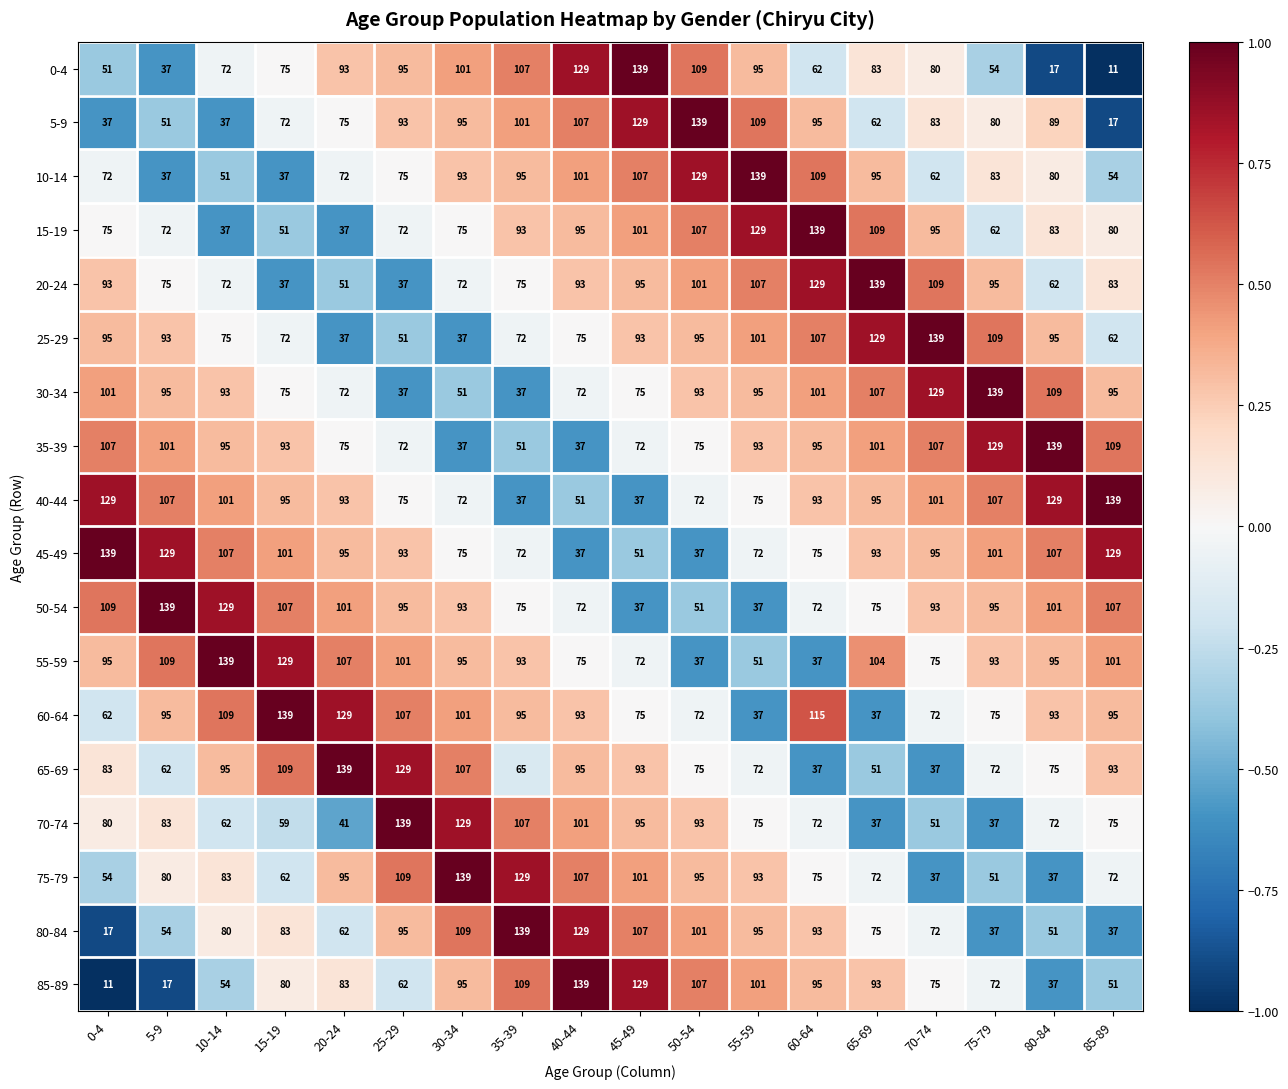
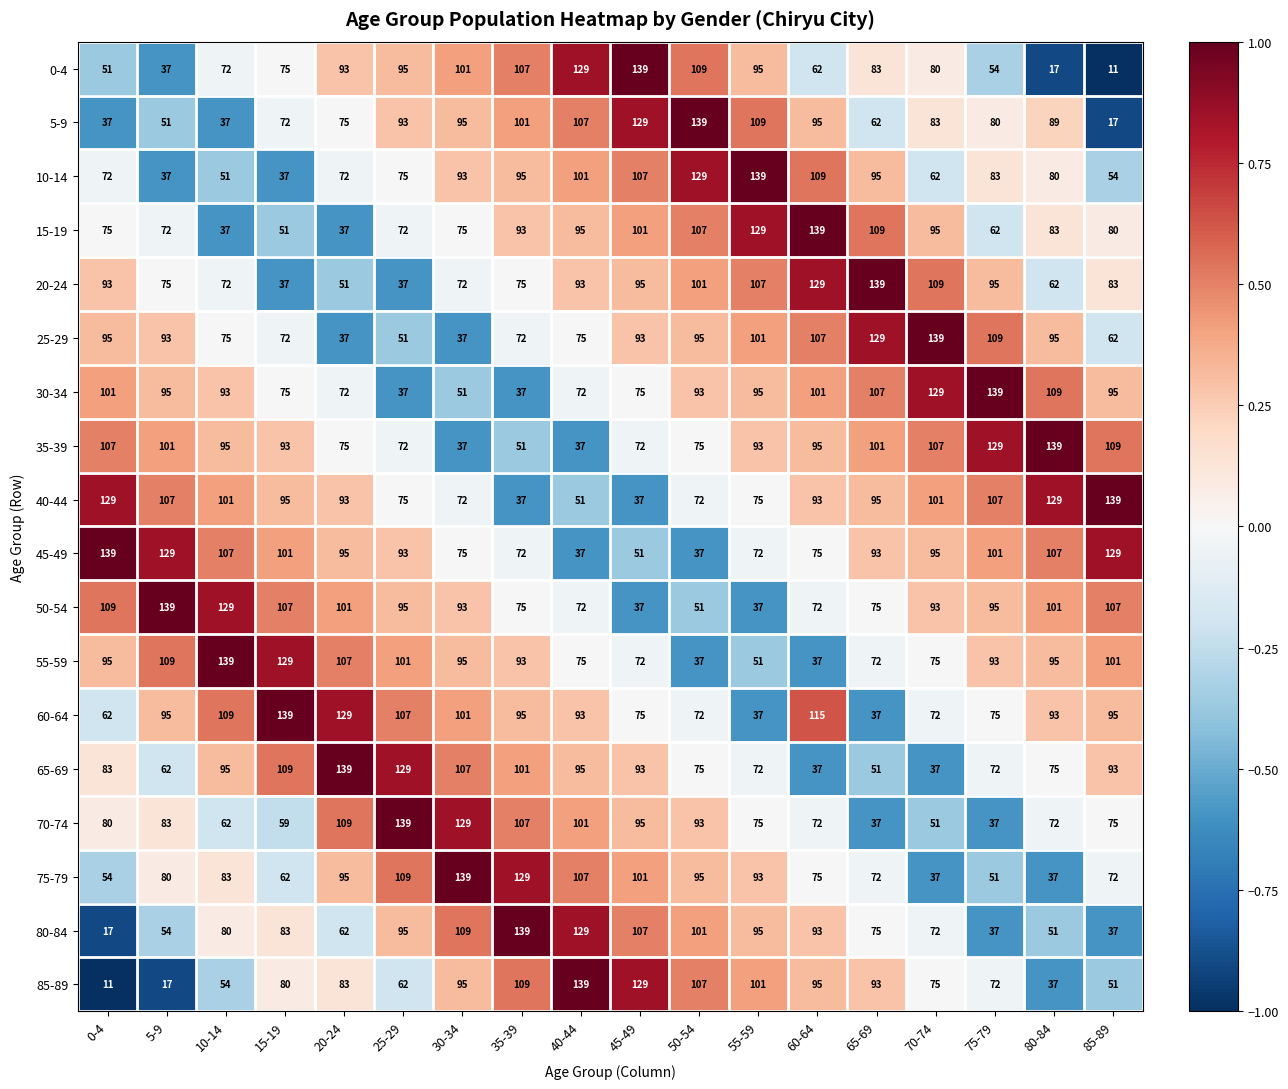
  {
    "55-59": {
      "0-4": 95,
      "5-9": 109,
      "10-14": 139,
      "15-19": 129,
      "20-24": 107,
      "25-29": 101,
      "30-34": 95,
      "35-39": 93,
      "40-44": 75,
      "45-49": 72,
      "50-54": 37,
      "55-59": 51,
      "60-64": 37,
-     "65-69": 104,
+     "65-69": 72,
      "70-74": 75,
      "75-79": 93,
      "80-84": 95,
      "85-89": 101
    },
    "65-69": {
      "0-4": 83,
      "5-9": 62,
      "10-14": 95,
      "15-19": 109,
      "20-24": 139,
      "25-29": 129,
      "30-34": 107,
-     "35-39": 65,
+     "35-39": 101,
      "40-44": 95,
      "45-49": 93,
      "50-54": 75,
      "55-59": 72,
      "60-64": 37,
      "65-69": 51,
      "70-74": 37,
      "75-79": 72,
      "80-84": 75,
      "85-89": 93
    },
    "70-74": {
      "0-4": 80,
      "5-9": 83,
      "10-14": 62,
      "15-19": 59,
-     "20-24": 41,
+     "20-24": 109,
      "25-29": 139,
      "30-34": 129,
      "35-39": 107,
      "40-44": 101,
      "45-49": 95,
      "50-54": 93,
      "55-59": 75,
      "60-64": 72,
      "65-69": 37,
      "70-74": 51,
      "75-79": 37,
      "80-84": 72,
      "85-89": 75
    }
  }
